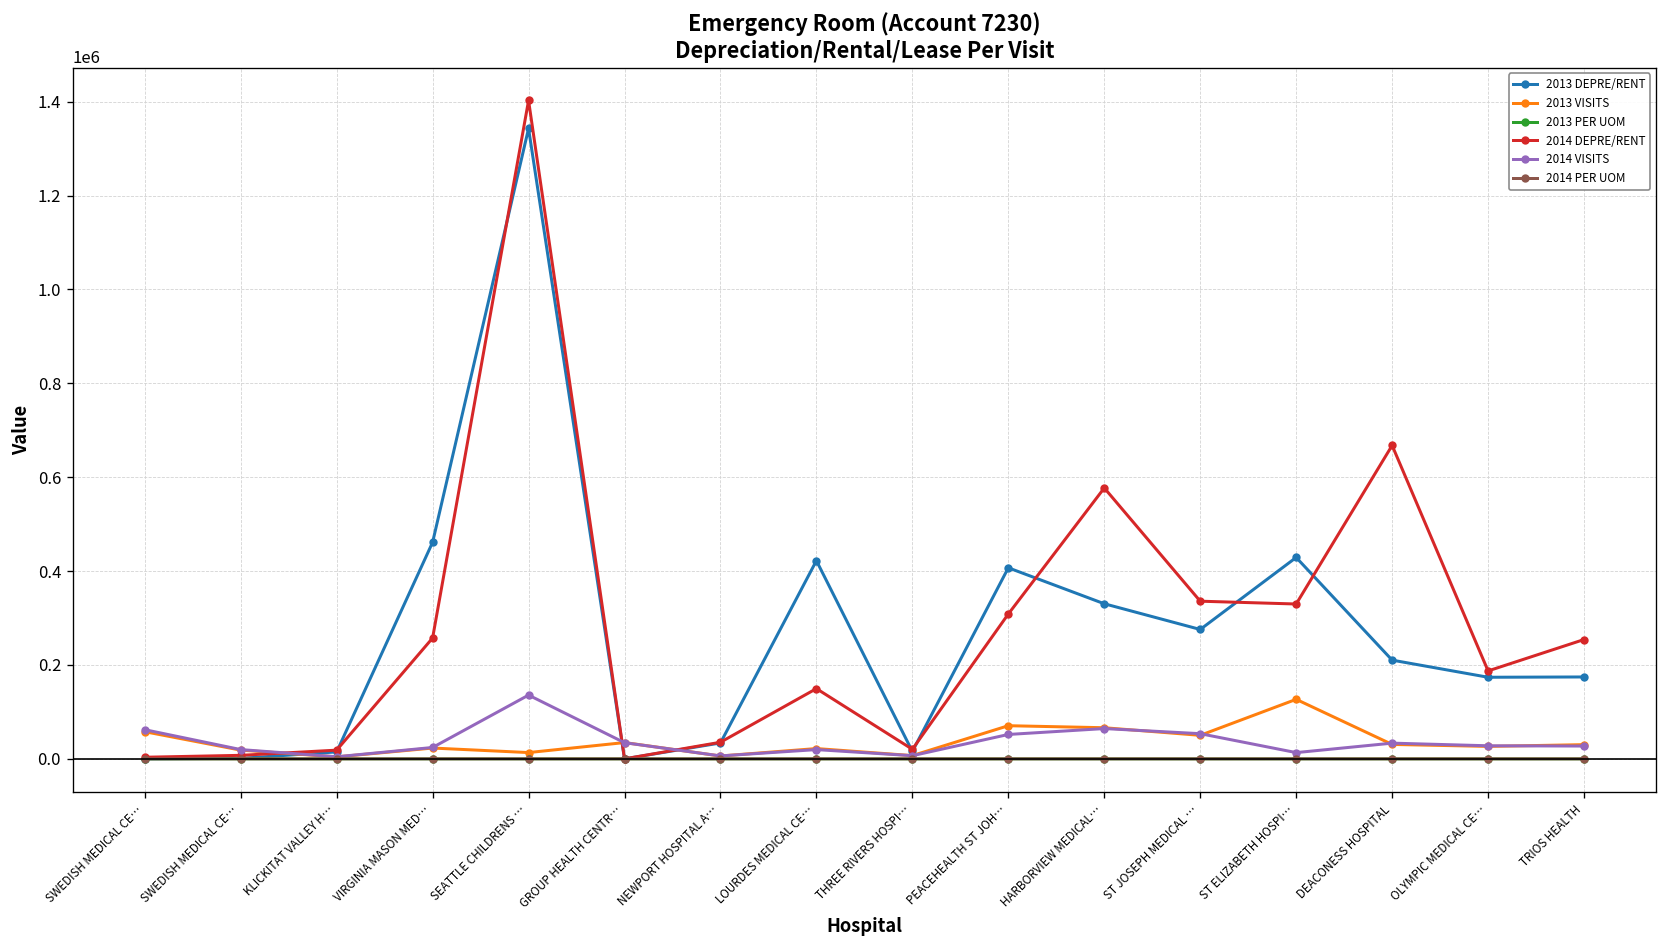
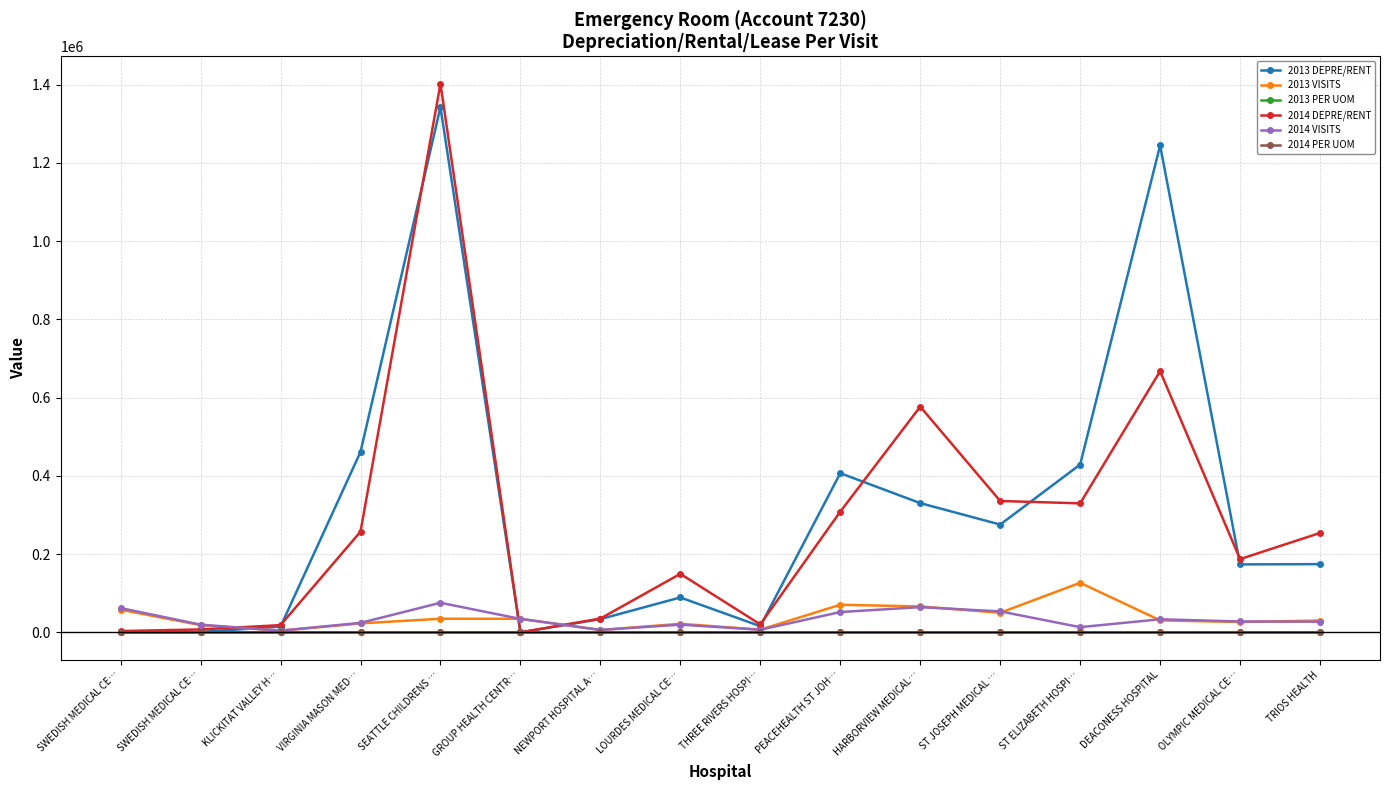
  {
    "2013 DEPRE/RENT": {
      "VIRGINIA MASON MED…": 460000,
      "SEATTLE CHILDRENS …": 1340000,
-     "LOURDES MEDICAL CE…": 420000,
+     "LOURDES MEDICAL CE…": 90000,
      "PEACEHEALTH ST JOH…": 410000,
      "HARBORVIEW MEDICAL…": 330000,
      "ST JOSEPH MEDICAL …": 280000,
      "ST ELIZABETH HOSPI…": 430000,
-     "DEACONESS HOSPITAL": 210000,
+     "DEACONESS HOSPITAL": 1240000,
      "OLYMPIC MEDICAL CE…": 170000,
      "TRIOS HEALTH": 170000
    },
    "2013 VISITS": {
-     "SEATTLE CHILDRENS …": 10000,
+     "SEATTLE CHILDRENS …": 30000,
      "PEACEHEALTH ST JOH…": 70000,
      "ST ELIZABETH HOSPI…": 130000
    },
    "2014 PER UOM": {
      "VIRGINIA MASON MED…": 0,
      "SEATTLE CHILDRENS …": 0,
      "LOURDES MEDICAL CE…": 0,
      "THREE RIVERS HOSPI…": 0,
      "PEACEHEALTH ST JOH…": 0,
      "HARBORVIEW MEDICAL…": 0,
      "ST JOSEPH MEDICAL …": 0,
      "ST ELIZABETH HOSPI…": 0,
      "DEACONESS HOSPITAL": 0,
      "OLYMPIC MEDICAL CE…": 0,
      "TRIOS HEALTH": 0
    },
    "2014 DEPRE/RENT": {
      "VIRGINIA MASON MED…": 260000,
      "SEATTLE CHILDRENS …": 1400000,
      "LOURDES MEDICAL CE…": 150000,
      "PEACEHEALTH ST JOH…": 310000,
      "HARBORVIEW MEDICAL…": 580000,
      "ST JOSEPH MEDICAL …": 340000,
      "ST ELIZABETH HOSPI…": 330000,
      "DEACONESS HOSPITAL": 670000,
      "OLYMPIC MEDICAL CE…": 190000,
      "TRIOS HEALTH": 250000
    },
    "2014 VISITS": {
-     "SEATTLE CHILDRENS …": 140000,
+     "SEATTLE CHILDRENS …": 80000,
      "PEACEHEALTH ST JOH…": 50000,
      "ST ELIZABETH HOSPI…": 10000
    }
  }
